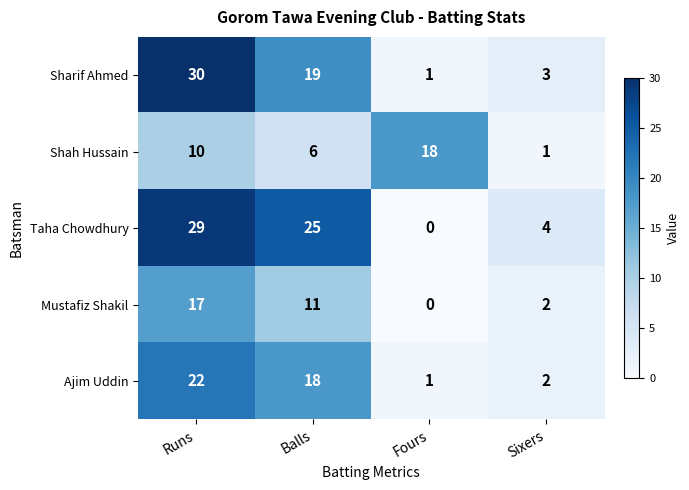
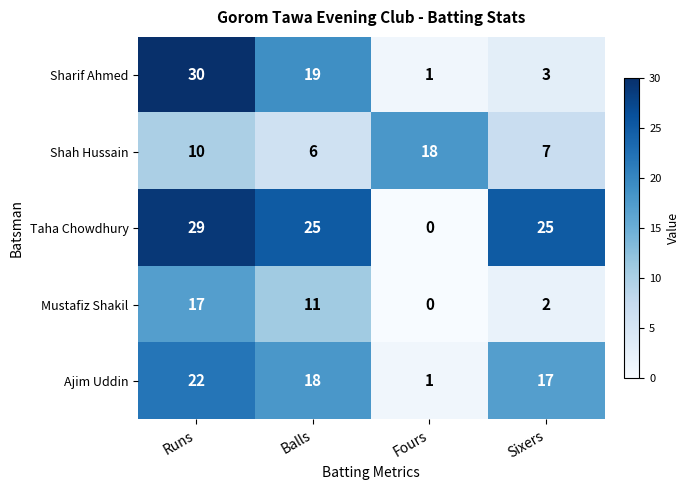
  {
    "Sharif Ahmed": {
      "Runs": 30,
      "Balls": 19,
      "Fours": 1,
      "Sixers": 3
    },
    "Shah Hussain": {
      "Runs": 10,
      "Balls": 6,
      "Fours": 18,
-     "Sixers": 1
+     "Sixers": 7
    },
    "Taha Chowdhury": {
      "Runs": 29,
      "Balls": 25,
      "Fours": 0,
-     "Sixers": 4
+     "Sixers": 25
    },
    "Mustafiz Shakil": {
      "Runs": 17,
      "Balls": 11,
      "Fours": 0,
      "Sixers": 2
    },
    "Ajim Uddin": {
      "Runs": 22,
      "Balls": 18,
      "Fours": 1,
-     "Sixers": 2
+     "Sixers": 17
    }
  }
